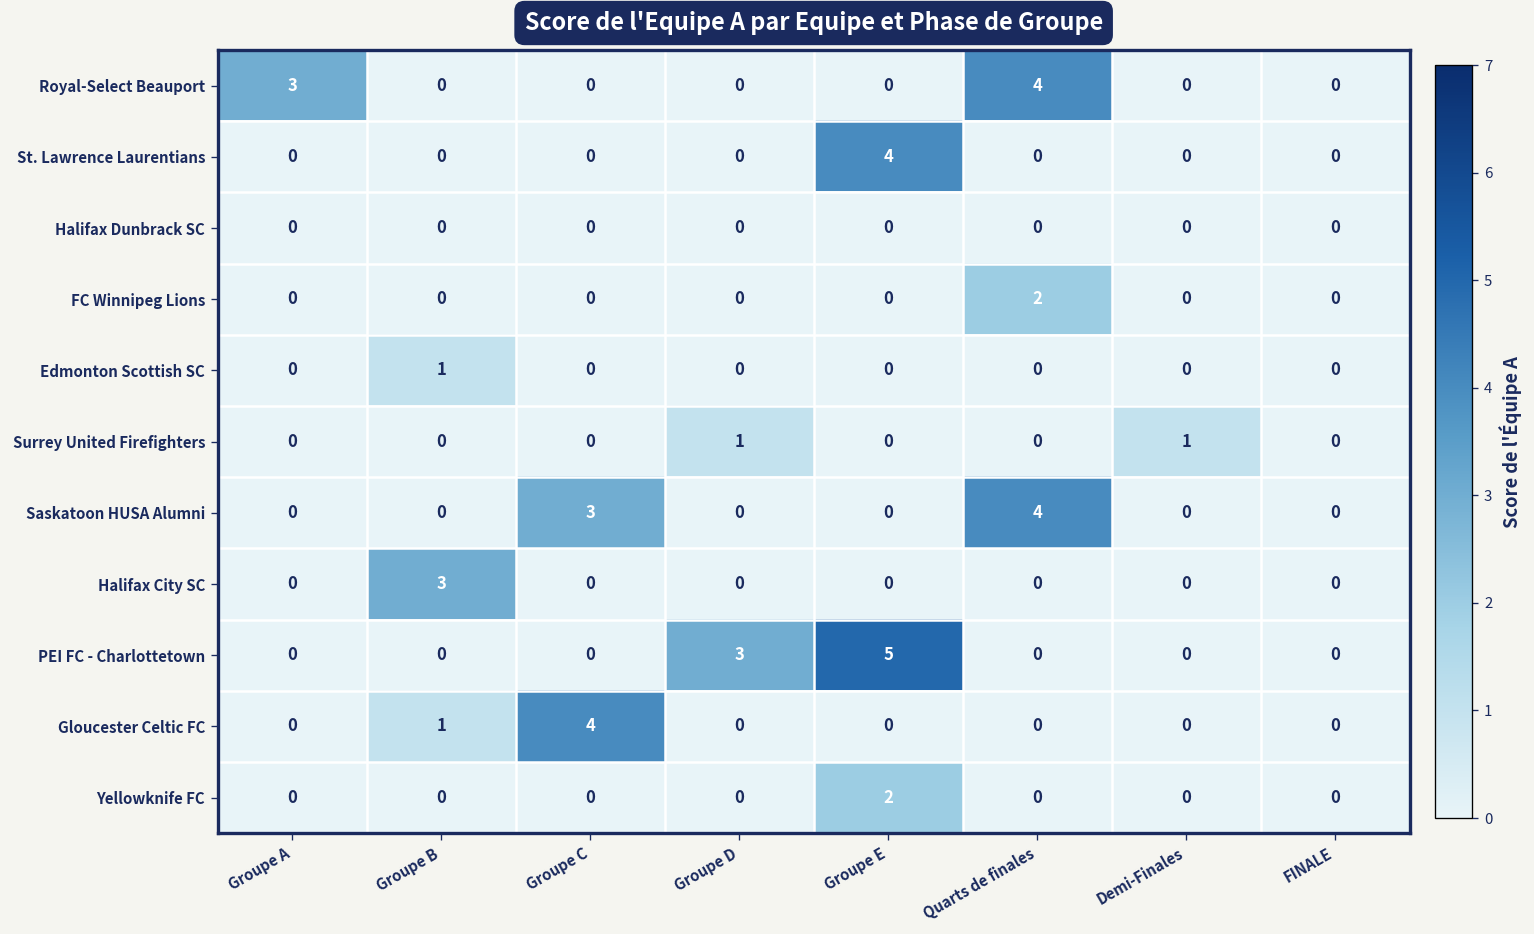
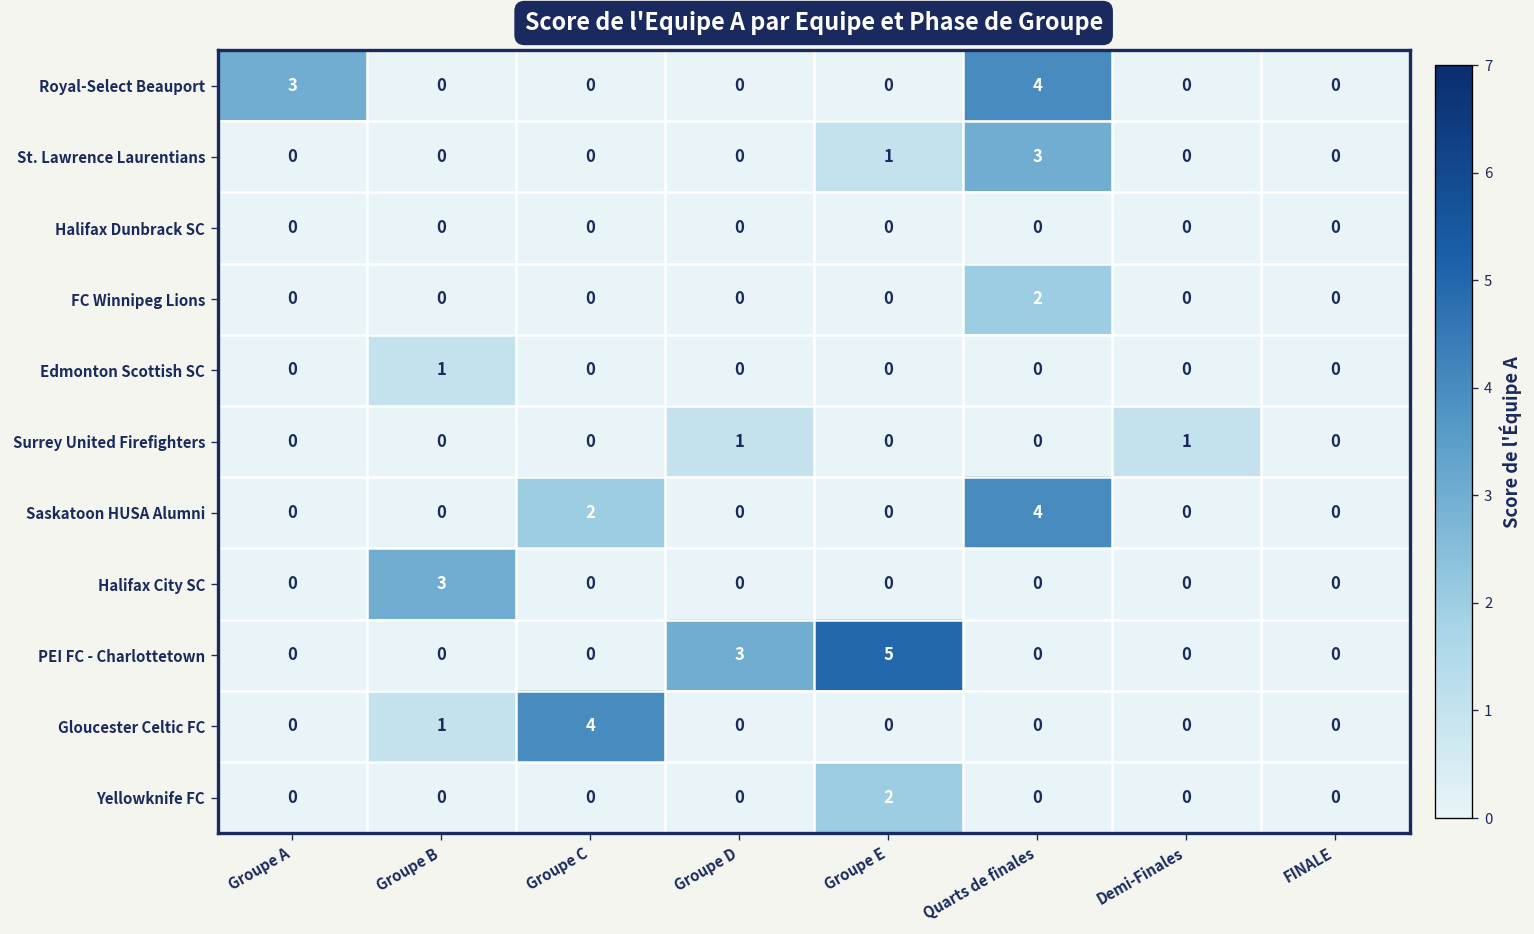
  {
    "Royal-Select Beauport": {
      "Groupe A": 3,
      "Groupe B": 0,
      "Groupe C": 0,
      "Groupe D": 0,
      "Groupe E": 0,
      "Quarts de finales": 4,
      "Demi-Finales": 0,
      "FINALE": 0
    },
    "St. Lawrence Laurentians": {
      "Groupe A": 0,
      "Groupe B": 0,
      "Groupe C": 0,
      "Groupe D": 0,
-     "Groupe E": 4,
-     "Quarts de finales": 0,
+     "Groupe E": 1,
+     "Quarts de finales": 3,
      "Demi-Finales": 0,
      "FINALE": 0
    },
    "Halifax Dunbrack SC": {
      "Groupe A": 0,
      "Groupe B": 0,
      "Groupe C": 0,
      "Groupe D": 0,
      "Groupe E": 0,
      "Quarts de finales": 0,
      "Demi-Finales": 0,
      "FINALE": 0
    },
    "FC Winnipeg Lions": {
      "Groupe A": 0,
      "Groupe B": 0,
      "Groupe C": 0,
      "Groupe D": 0,
      "Groupe E": 0,
      "Quarts de finales": 2,
      "Demi-Finales": 0,
      "FINALE": 0
    },
    "Edmonton Scottish SC": {
      "Groupe A": 0,
      "Groupe B": 1,
      "Groupe C": 0,
      "Groupe D": 0,
      "Groupe E": 0,
      "Quarts de finales": 0,
      "Demi-Finales": 0,
      "FINALE": 0
    },
    "Surrey United Firefighters": {
      "Groupe A": 0,
      "Groupe B": 0,
      "Groupe C": 0,
      "Groupe D": 1,
      "Groupe E": 0,
      "Quarts de finales": 0,
      "Demi-Finales": 1,
      "FINALE": 0
    },
    "Saskatoon HUSA Alumni": {
      "Groupe A": 0,
      "Groupe B": 0,
-     "Groupe C": 3,
+     "Groupe C": 2,
      "Groupe D": 0,
      "Groupe E": 0,
      "Quarts de finales": 4,
      "Demi-Finales": 0,
      "FINALE": 0
    },
    "Halifax City SC": {
      "Groupe A": 0,
      "Groupe B": 3,
      "Groupe C": 0,
      "Groupe D": 0,
      "Groupe E": 0,
      "Quarts de finales": 0,
      "Demi-Finales": 0,
      "FINALE": 0
    },
    "PEI FC - Charlottetown": {
      "Groupe A": 0,
      "Groupe B": 0,
      "Groupe C": 0,
      "Groupe D": 3,
      "Groupe E": 5,
      "Quarts de finales": 0,
      "Demi-Finales": 0,
      "FINALE": 0
    },
    "Gloucester Celtic FC": {
      "Groupe A": 0,
      "Groupe B": 1,
      "Groupe C": 4,
      "Groupe D": 0,
      "Groupe E": 0,
      "Quarts de finales": 0,
      "Demi-Finales": 0,
      "FINALE": 0
    },
    "Yellowknife FC": {
      "Groupe A": 0,
      "Groupe B": 0,
      "Groupe C": 0,
      "Groupe D": 0,
      "Groupe E": 2,
      "Quarts de finales": 0,
      "Demi-Finales": 0,
      "FINALE": 0
    }
  }
